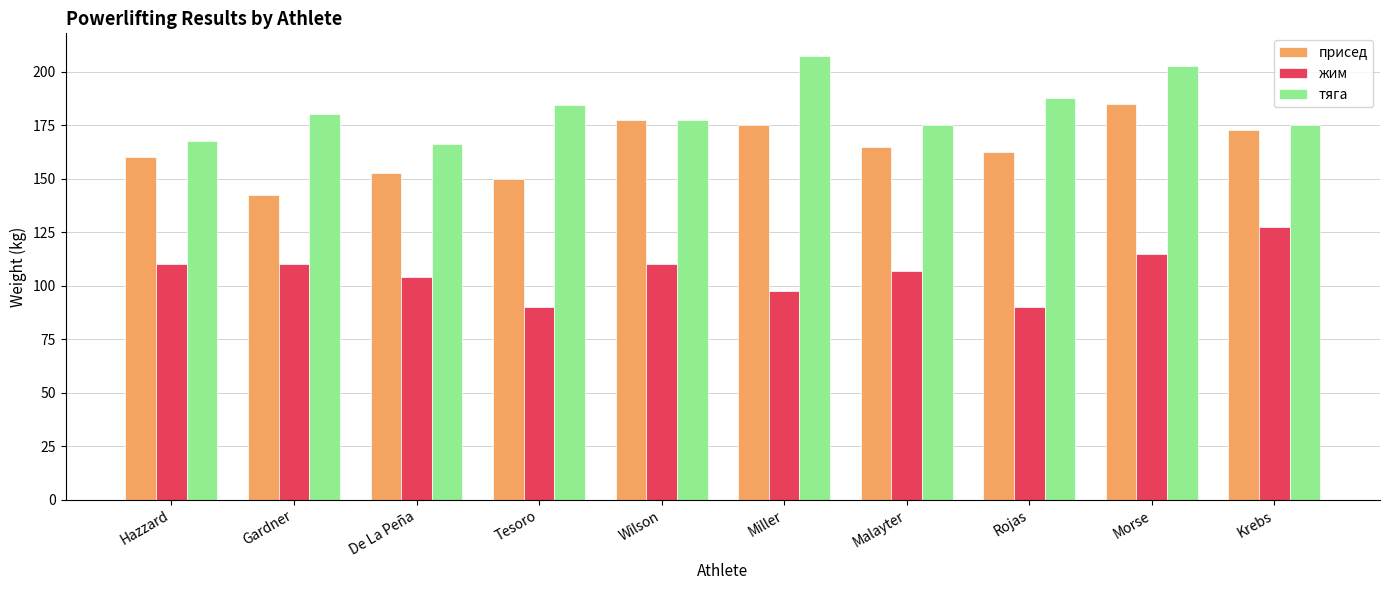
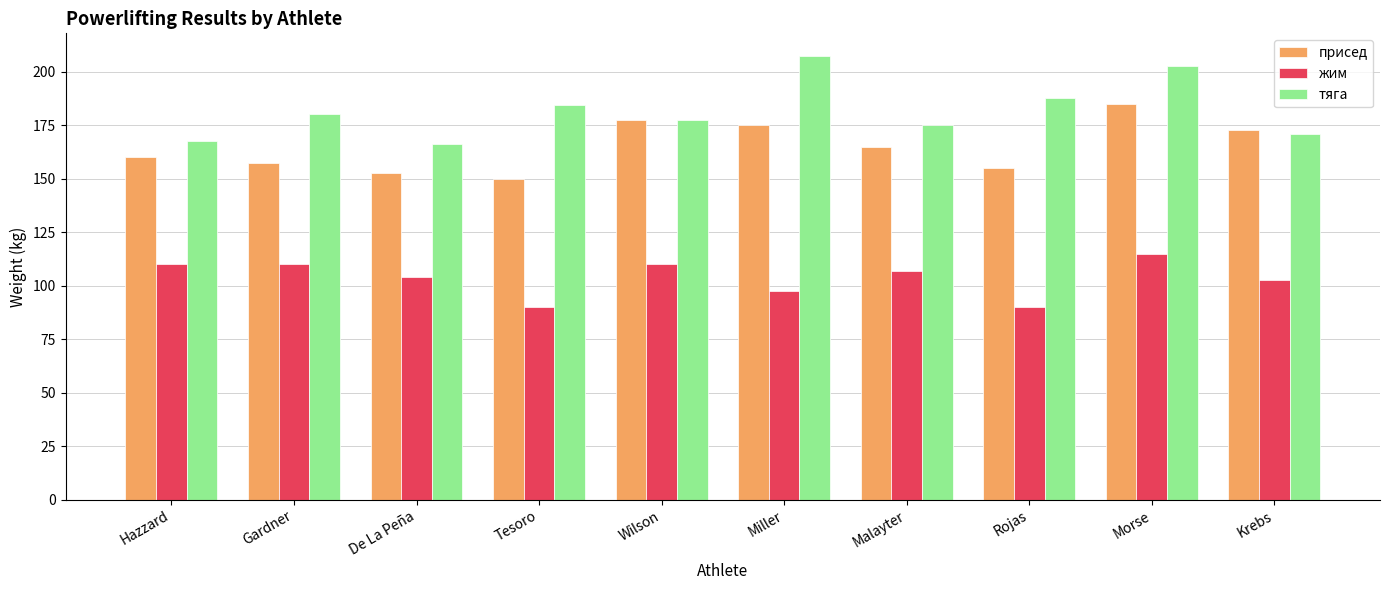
  {
    "присед": {
      "Hazzard": 160,
-     "Gardner": 142,
+     "Gardner": 158,
      "De La Peña": 153,
      "Tesoro": 150,
      "Wilson": 178,
      "Miller": 175,
      "Malayter": 165,
-     "Rojas": 163,
+     "Rojas": 155,
      "Morse": 185,
      "Krebs": 173
    },
    "жим": {
      "Hazzard": 110,
      "Gardner": 110,
      "De La Peña": 104,
      "Tesoro": 90,
      "Wilson": 110,
      "Miller": 98,
      "Malayter": 107,
      "Rojas": 90,
      "Morse": 115,
-     "Krebs": 127
+     "Krebs": 103
    },
    "тяга": {
      "Hazzard": 168,
      "Gardner": 180,
      "De La Peña": 166,
      "Tesoro": 184,
      "Wilson": 178,
      "Miller": 208,
      "Malayter": 175,
      "Rojas": 188,
      "Morse": 203,
-     "Krebs": 175
+     "Krebs": 171
    }
  }
